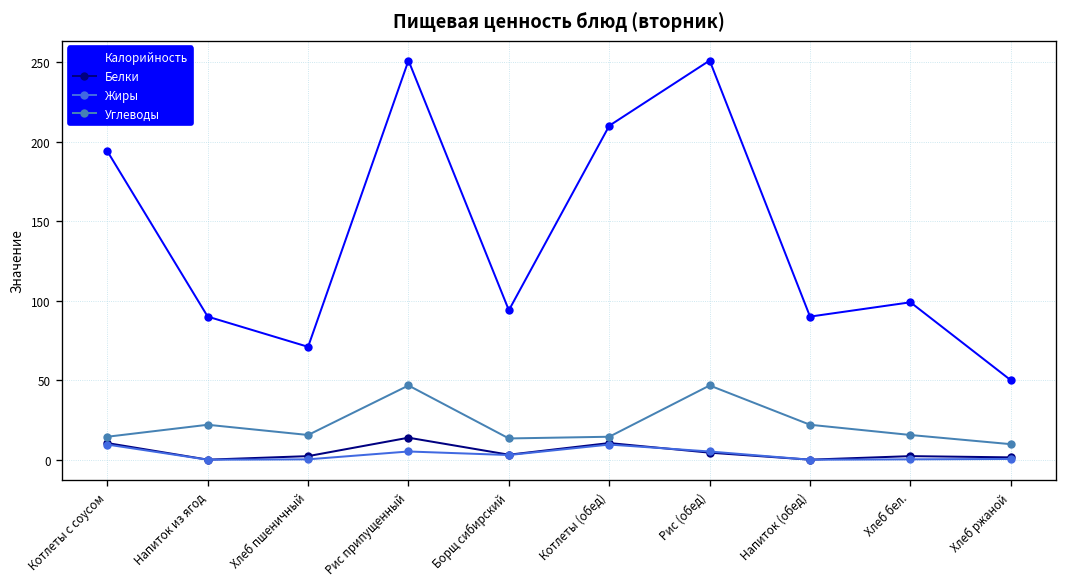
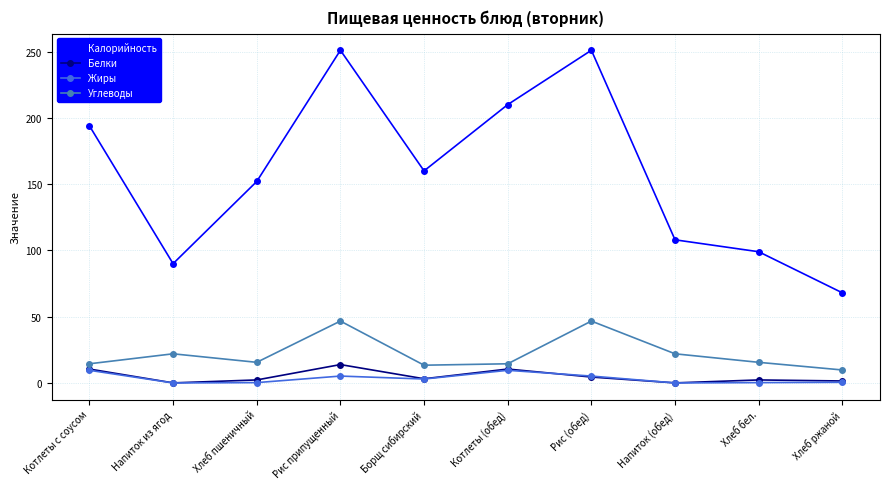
  {
    "Калорийность": {
      "Котлеты с соусом": 194,
      "Напиток из ягод": 90,
-     "Хлеб пшеничный": 71,
+     "Хлеб пшеничный": 152,
      "Рис припущенный": 251,
-     "Борщ сибирский": 94,
+     "Борщ сибирский": 160,
      "Котлеты (обед)": 210,
      "Рис (обед)": 251,
-     "Напиток (обед)": 90,
+     "Напиток (обед)": 108,
      "Хлеб бел.": 99,
-     "Хлеб ржаной": 50
+     "Хлеб ржаной": 68
    },
    "Белки": {
      "Хлеб пшеничный": 2,
      "Рис припущенный": 14,
      "Хлеб бел.": 2
    }
  }
